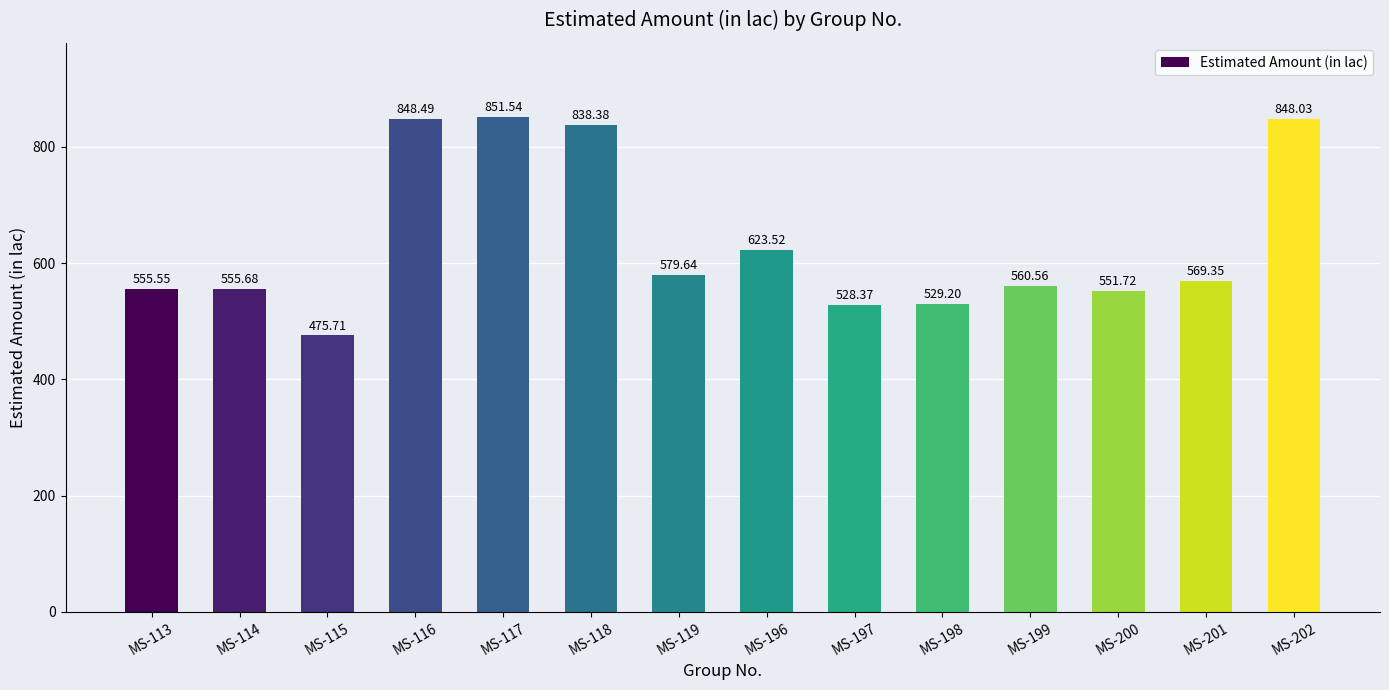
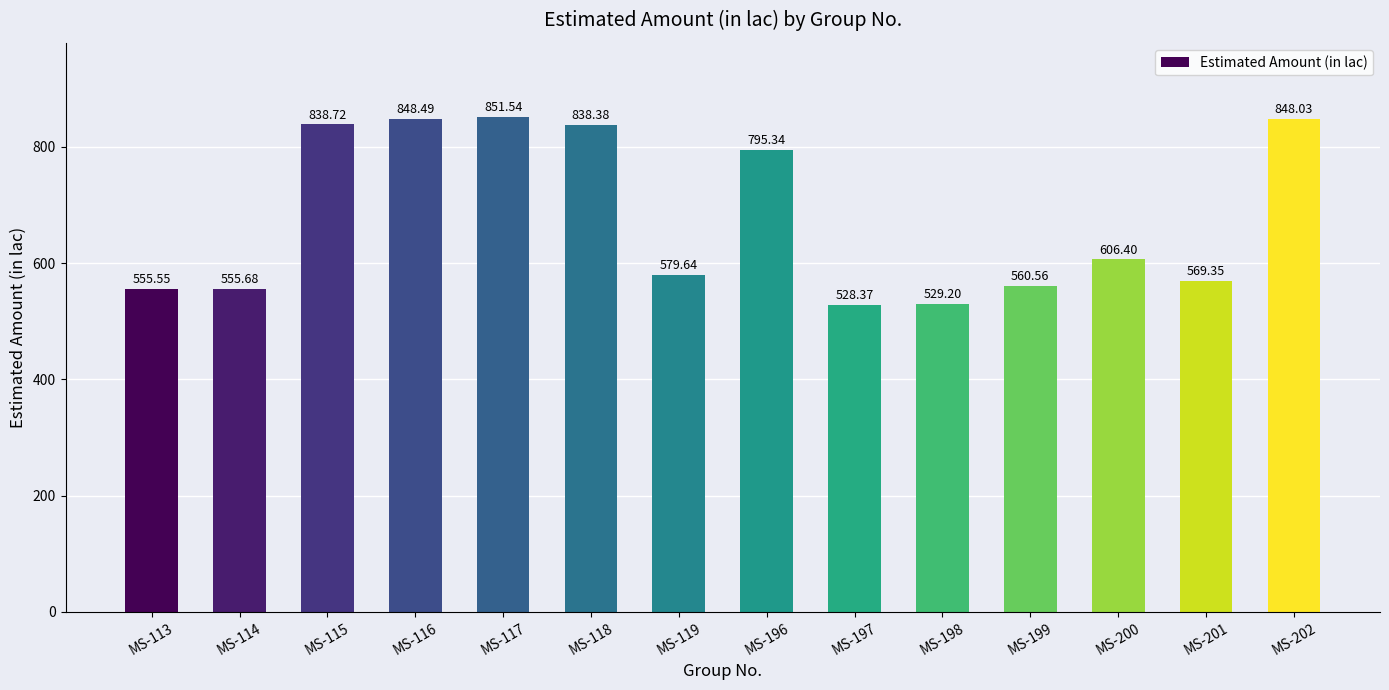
  {
    "MS-113": 555.55,
    "MS-114": 555.68,
-   "MS-115": 475.71,
+   "MS-115": 838.72,
    "MS-116": 848.49,
    "MS-117": 851.54,
    "MS-118": 838.38,
    "MS-119": 579.64,
-   "MS-196": 623.52,
+   "MS-196": 795.34,
    "MS-197": 528.37,
    "MS-198": 529.20,
    "MS-199": 560.56,
-   "MS-200": 551.72,
+   "MS-200": 606.40,
    "MS-201": 569.35,
    "MS-202": 848.03
  }
